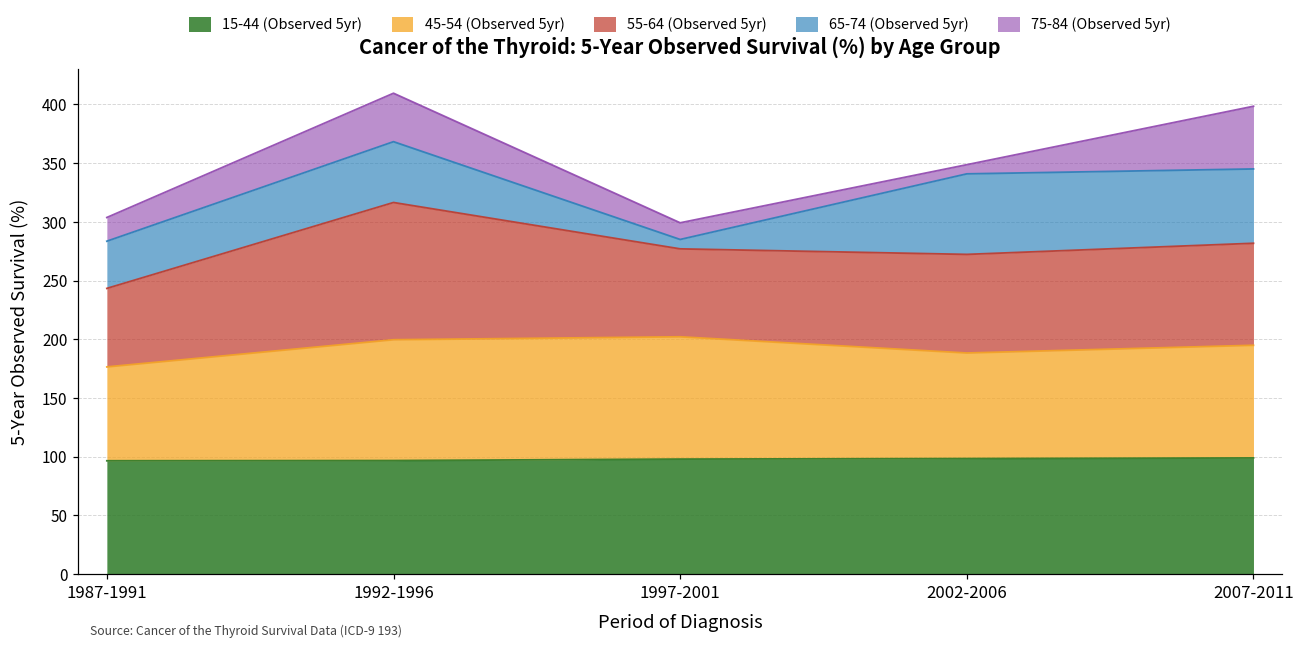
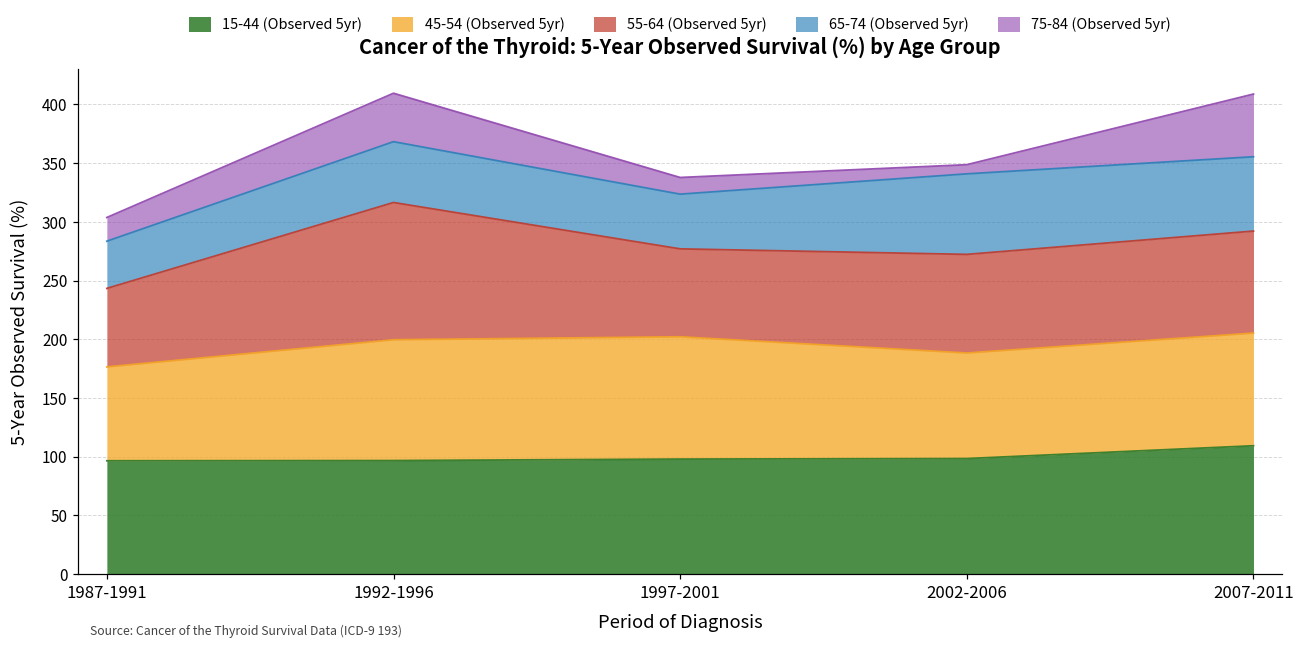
  {
    "15-44 (Observed 5yr)": {
      "1987-1991": 97,
      "1992-1996": 97,
      "1997-2001": 98,
      "2002-2006": 98,
-     "2007-2011": 99
+     "2007-2011": 109
    },
    "45-54 (Observed 5yr)": {
      "1987-1991": 80,
      "1992-1996": 103,
      "1997-2001": 104,
      "2002-2006": 90,
      "2007-2011": 96
    },
    "55-64 (Observed 5yr)": {
      "1987-1991": 67,
      "1992-1996": 117,
      "1997-2001": 75,
      "2002-2006": 84,
      "2007-2011": 87
    },
    "65-74 (Observed 5yr)": {
      "1987-1991": 40,
      "1992-1996": 52,
-     "1997-2001": 8,
+     "1997-2001": 47,
      "2002-2006": 69,
      "2007-2011": 63
    },
    "75-84 (Observed 5yr)": {
      "1987-1991": 20,
      "1992-1996": 41,
      "1997-2001": 14,
      "2002-2006": 8,
      "2007-2011": 53
    }
  }
